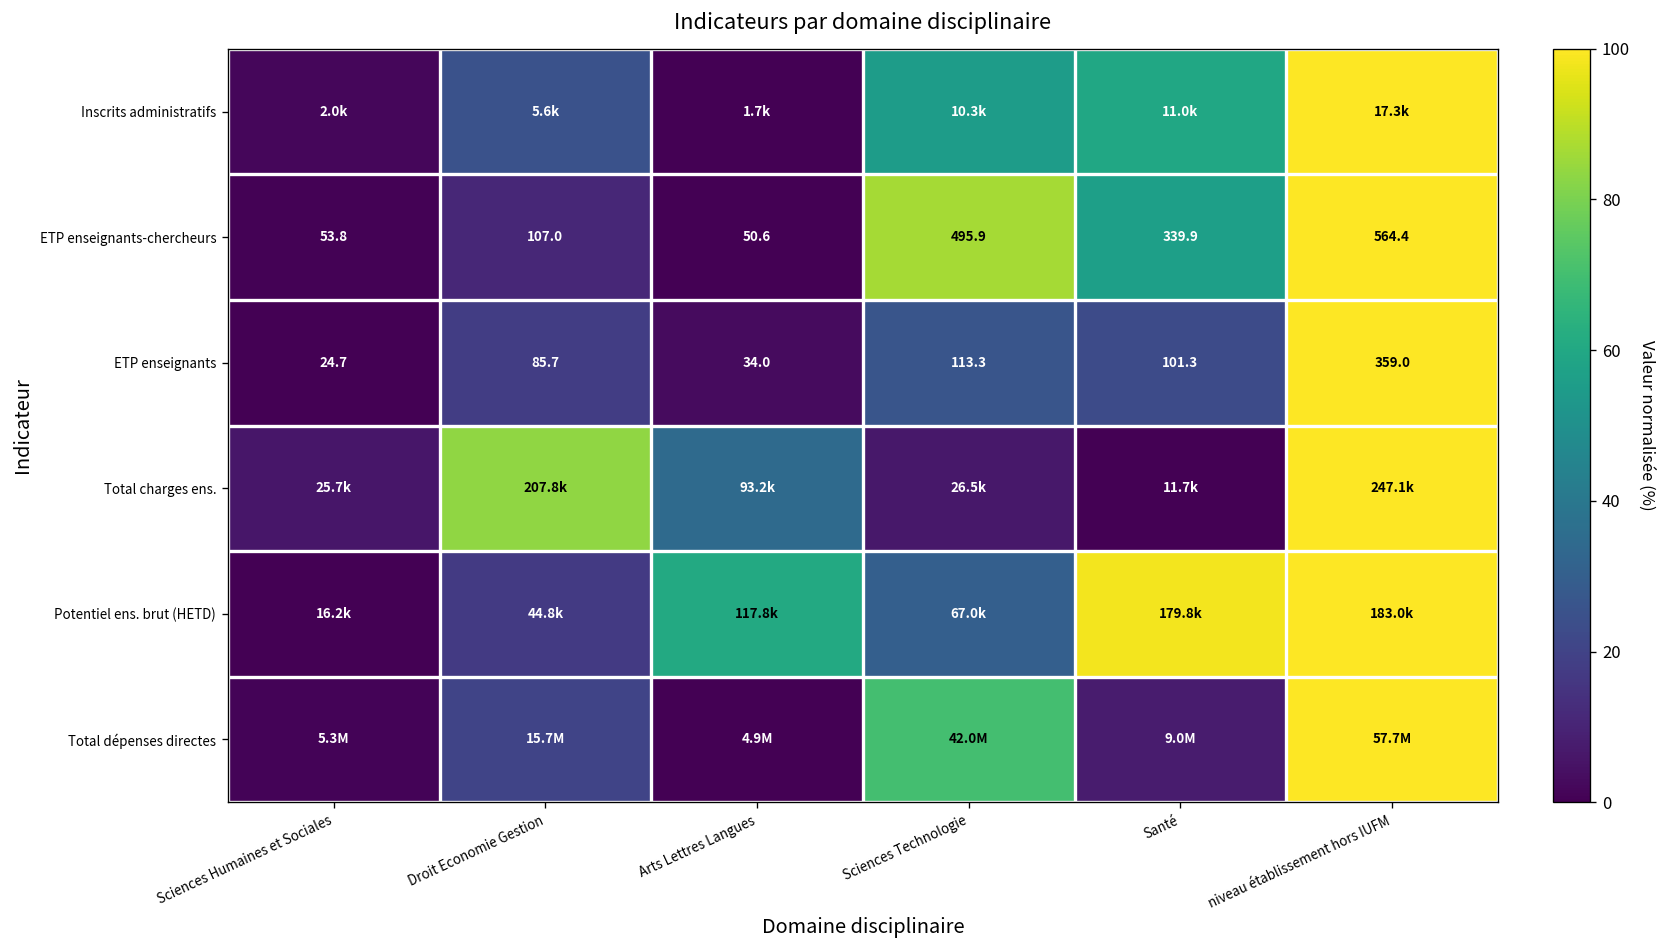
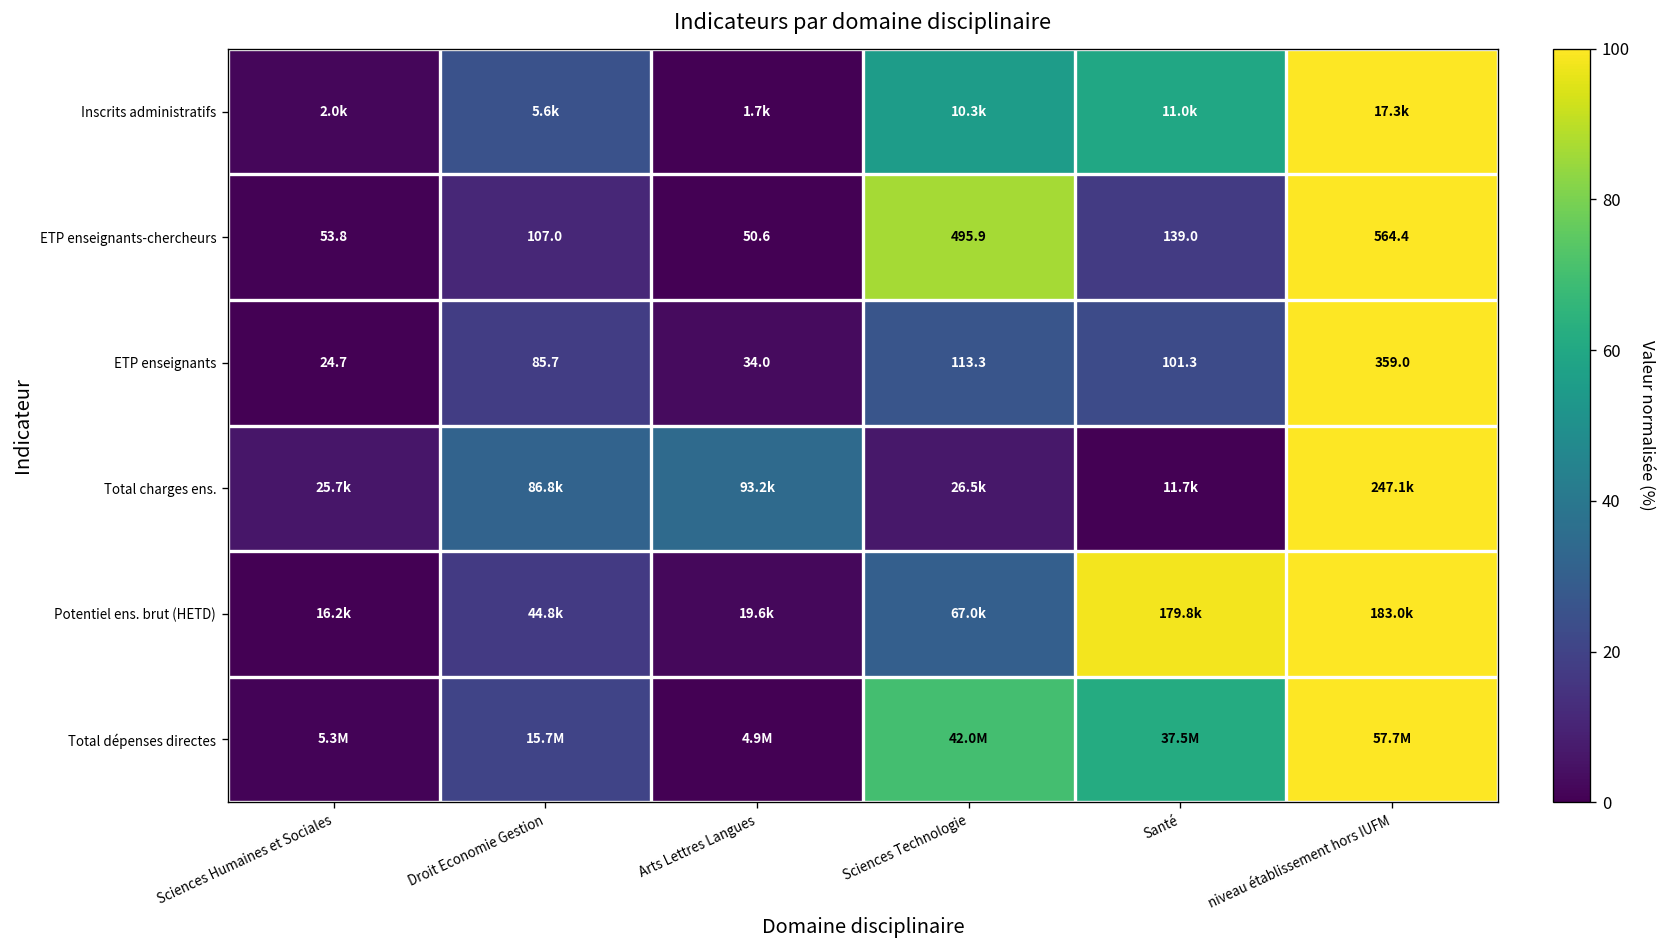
  {
    "Inscrits administratifs": {
      "Sciences Humaines et Sociales": "2.0k",
      "Droit Economie Gestion": "5.6k",
      "Arts Lettres Langues": "1.7k",
      "Sciences Technologie": "10.3k",
      "Santé": "11.0k",
      "niveau établissement hors IUFM": "17.3k"
    },
    "ETP enseignants-chercheurs": {
      "Sciences Humaines et Sociales": "53.8",
      "Droit Economie Gestion": "107.0",
      "Arts Lettres Langues": "50.6",
      "Sciences Technologie": "495.9",
-     "Santé": "339.9",
+     "Santé": "139.0",
      "niveau établissement hors IUFM": "564.4"
    },
    "ETP enseignants": {
      "Sciences Humaines et Sociales": "24.7",
      "Droit Economie Gestion": "85.7",
      "Arts Lettres Langues": "34.0",
      "Sciences Technologie": "113.3",
      "Santé": "101.3",
      "niveau établissement hors IUFM": "359.0"
    },
    "Total charges ens.": {
      "Sciences Humaines et Sociales": "25.7k",
-     "Droit Economie Gestion": "207.8k",
+     "Droit Economie Gestion": "86.8k",
      "Arts Lettres Langues": "93.2k",
      "Sciences Technologie": "26.5k",
      "Santé": "11.7k",
      "niveau établissement hors IUFM": "247.1k"
    },
    "Potentiel ens. brut (HETD)": {
      "Sciences Humaines et Sociales": "16.2k",
      "Droit Economie Gestion": "44.8k",
-     "Arts Lettres Langues": "117.8k",
+     "Arts Lettres Langues": "19.6k",
      "Sciences Technologie": "67.0k",
      "Santé": "179.8k",
      "niveau établissement hors IUFM": "183.0k"
    },
    "Total dépenses directes": {
      "Sciences Humaines et Sociales": "5.3M",
      "Droit Economie Gestion": "15.7M",
      "Arts Lettres Langues": "4.9M",
      "Sciences Technologie": "42.0M",
-     "Santé": "9.0M",
+     "Santé": "37.5M",
      "niveau établissement hors IUFM": "57.7M"
    }
  }
